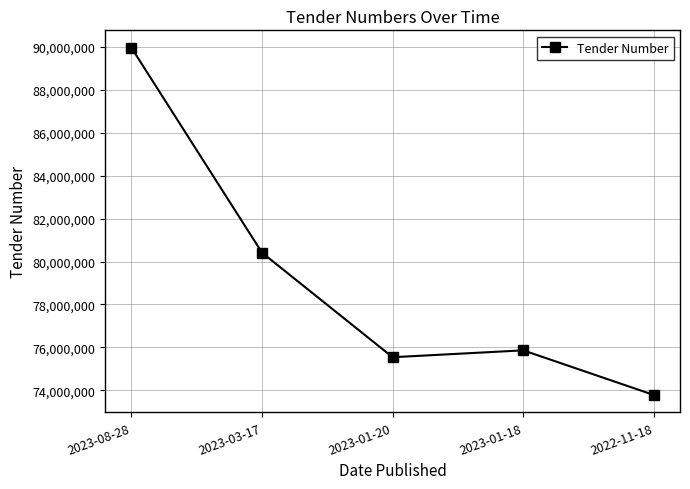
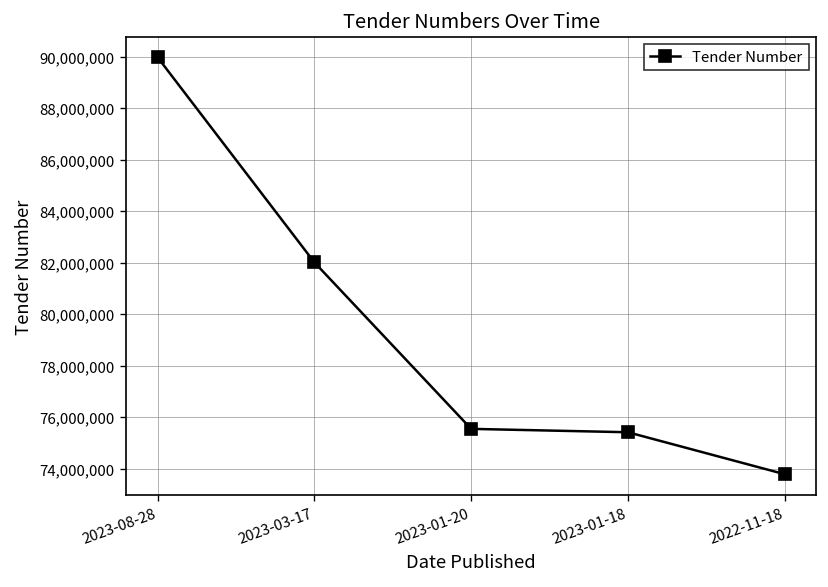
  {
    "2023-08-28": "90,000,000",
-   "2023-03-17": "80,400,000",
+   "2023-03-17": "82,000,000",
    "2023-01-20": "75,500,000",
-   "2023-01-18": "75,900,000",
+   "2023-01-18": "75,400,000",
    "2022-11-18": "73,800,000"
  }
